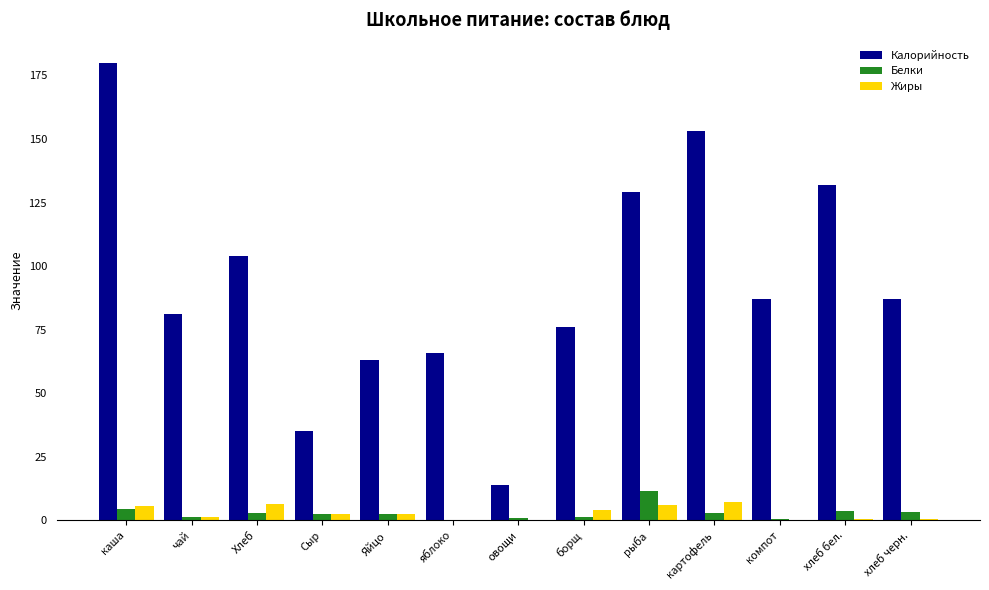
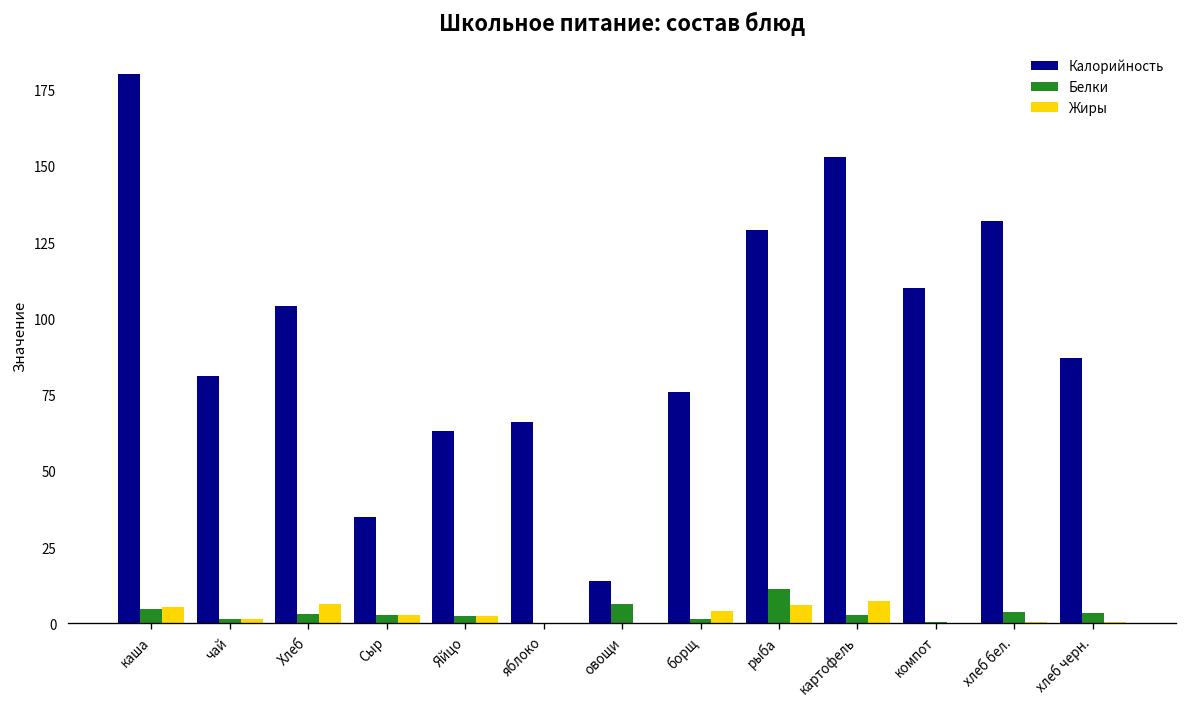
  {
    "Калорийность": {
      "каша": 180,
      "чай": 81,
      "Хлеб": 104,
      "Сыр": 35,
      "Яйцо": 63,
      "яблоко": 66,
      "овощи": 14,
      "борщ": 76,
      "рыба": 129,
      "картофель": 153,
-     "компот": 87,
+     "компот": 110,
      "хлеб бел.": 132,
      "хлеб черн.": 87
    },
    "Белки": {
      "каша": 5,
      "чай": 2,
      "Хлеб": 3,
      "Сыр": 3,
      "Яйцо": 3,
      "яблоко": 0,
-     "овощи": 1,
+     "овощи": 6,
      "борщ": 1,
      "рыба": 11,
      "картофель": 3,
      "хлеб бел.": 4,
      "хлеб черн.": 3
    },
    "Жиры": {
      "каша": 6,
      "чай": 1,
      "Хлеб": 6,
      "Сыр": 3,
      "Яйцо": 2,
      "яблоко": 0,
      "борщ": 4,
      "рыба": 6,
      "картофель": 7,
      "компот": 0
    }
  }
